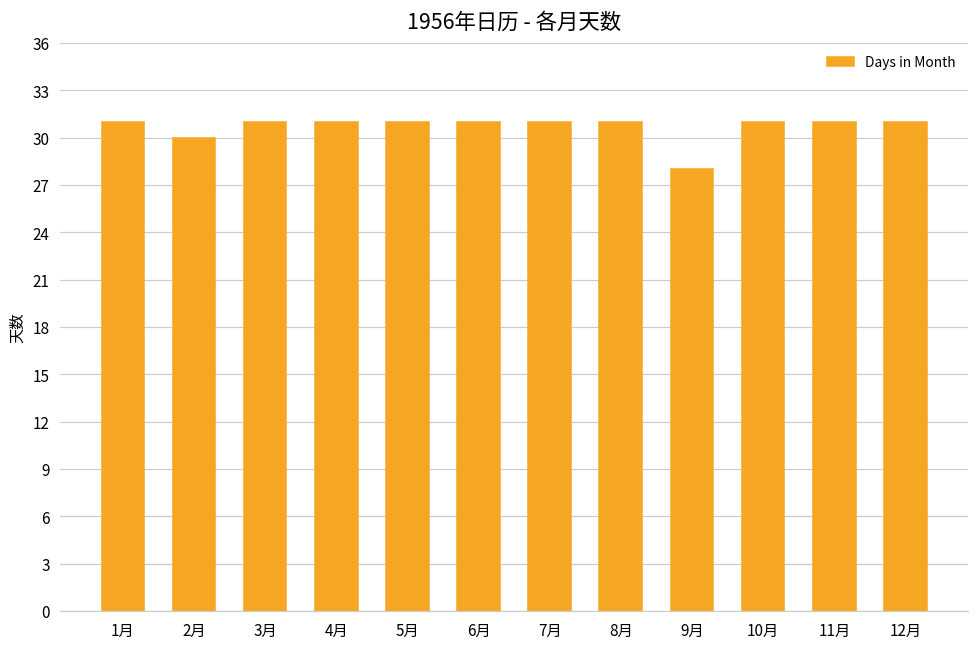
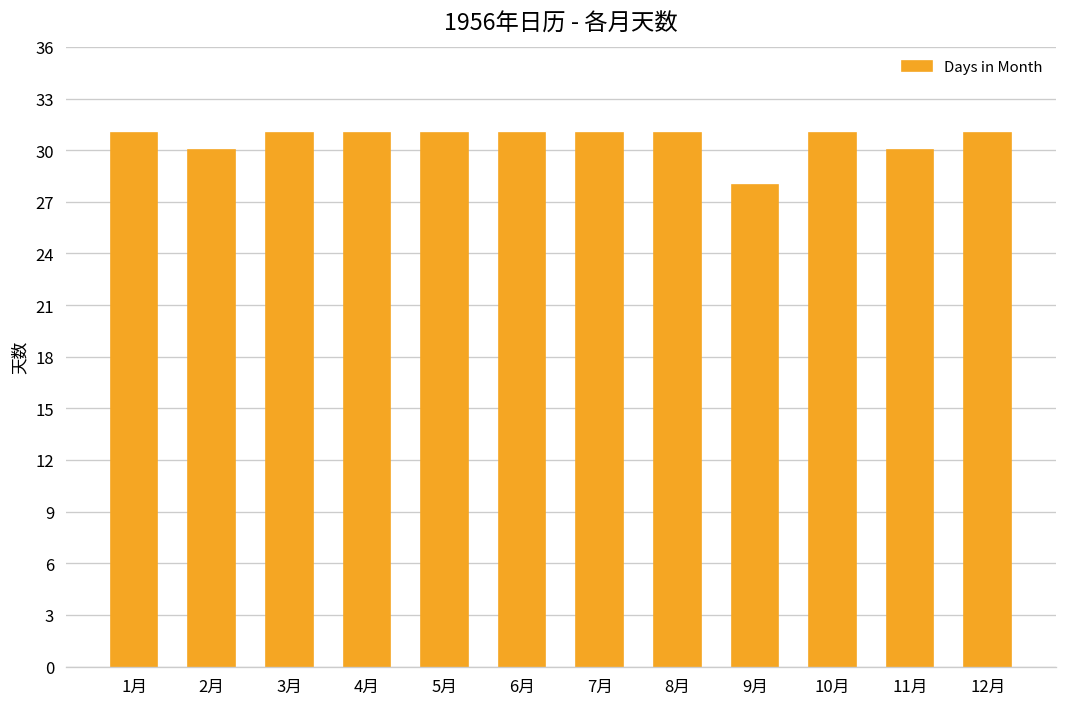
  {
    "1月": 31,
    "2月": 30,
    "3月": 31,
    "4月": 31,
    "5月": 31,
    "6月": 31,
    "7月": 31,
    "8月": 31,
    "9月": 28,
    "10月": 31,
-   "11月": 31,
+   "11月": 30,
    "12月": 31
  }
